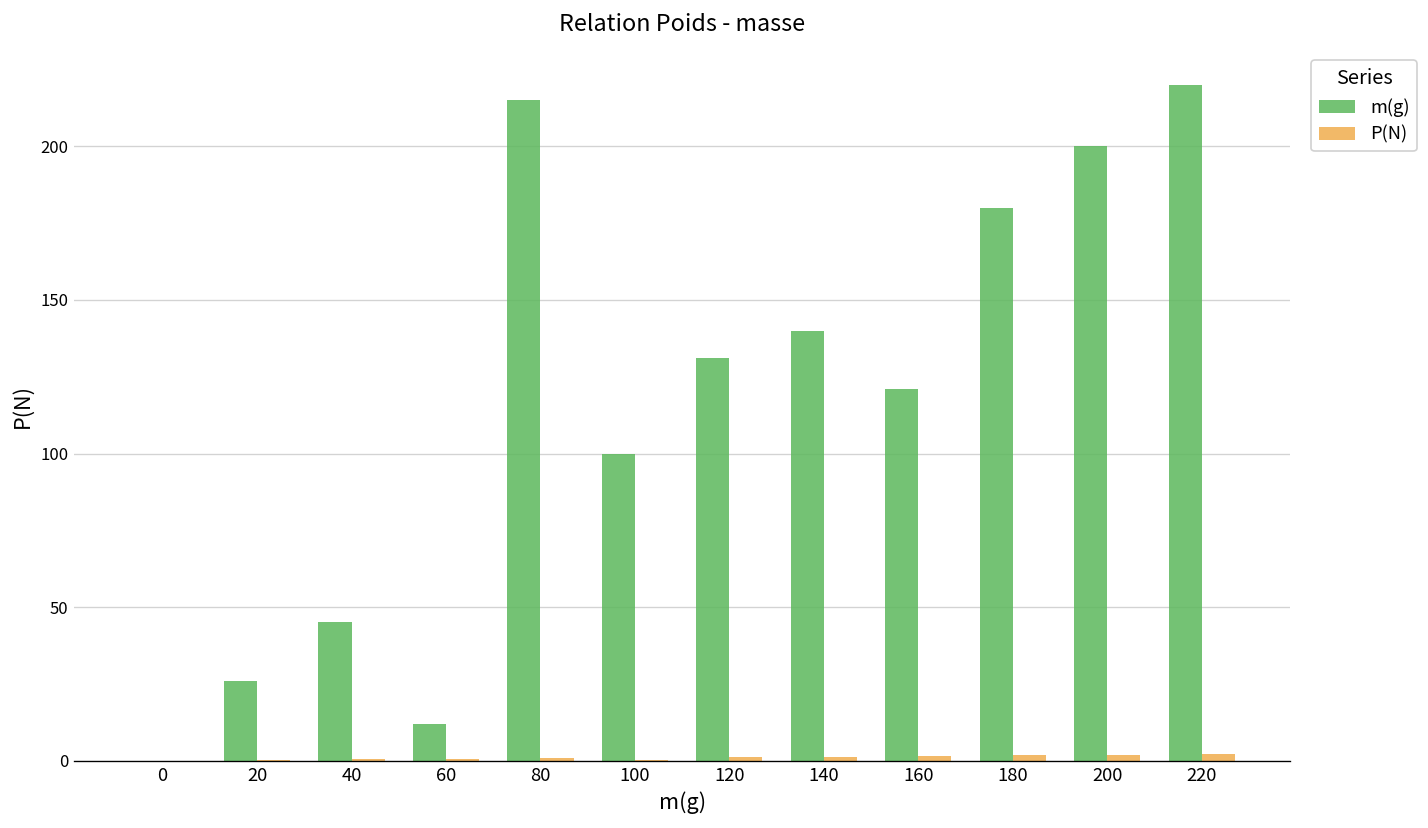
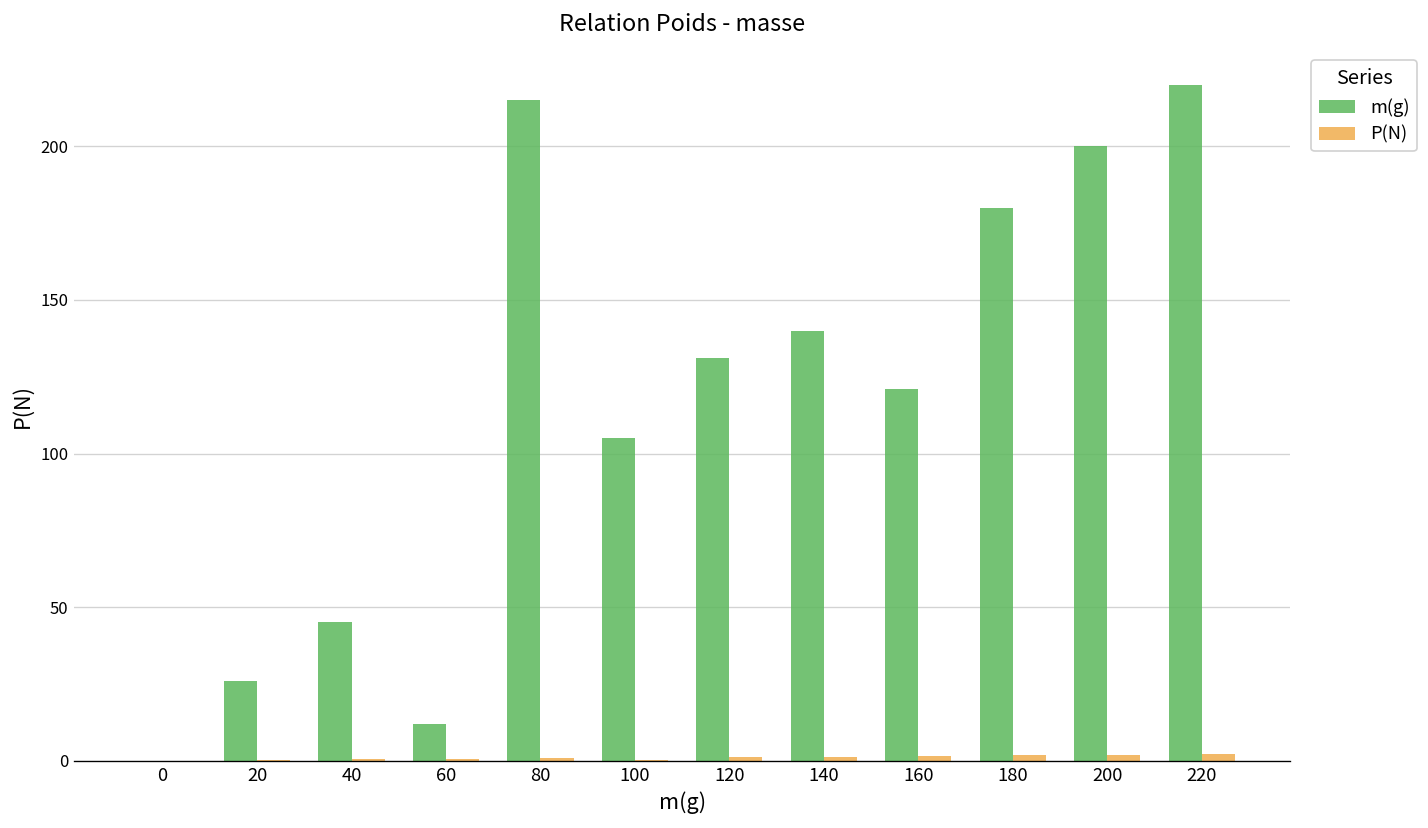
  {
    "m(g)": {
      "0": 0,
      "20": 26,
      "40": 45,
      "60": 12,
      "80": 215,
-     "100": 100,
+     "100": 105,
      "120": 131,
      "140": 140,
      "160": 121,
      "180": 180,
      "200": 200,
      "220": 220
    },
    "P(N)": {
      "0": 0,
      "120": 1,
      "140": 1,
      "160": 2,
      "180": 2,
      "200": 2,
      "220": 2
    }
  }
